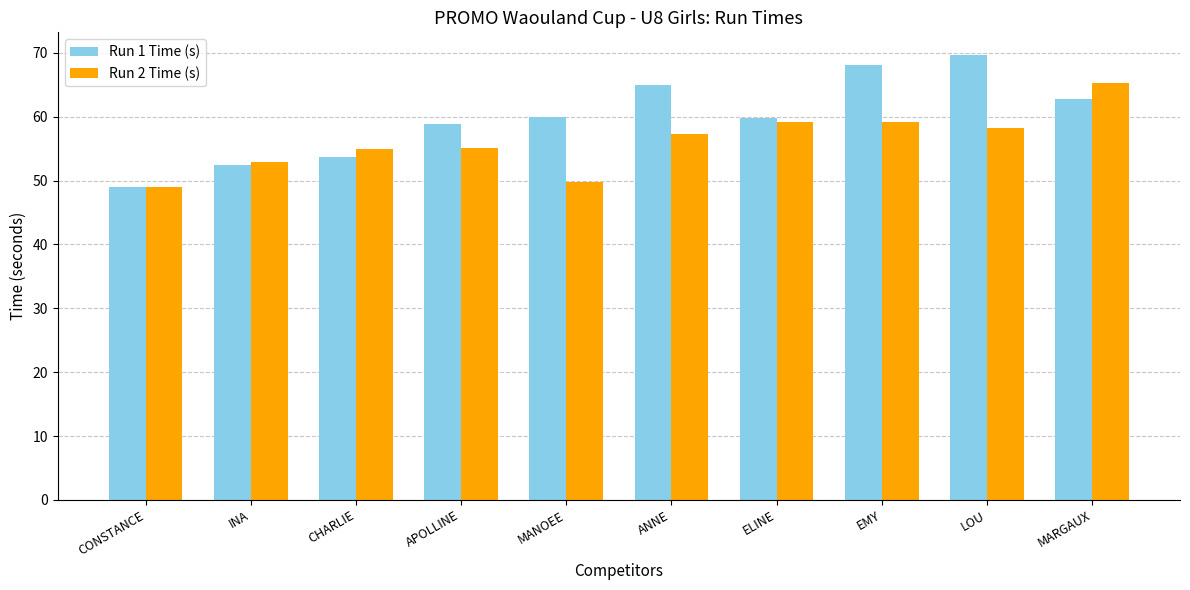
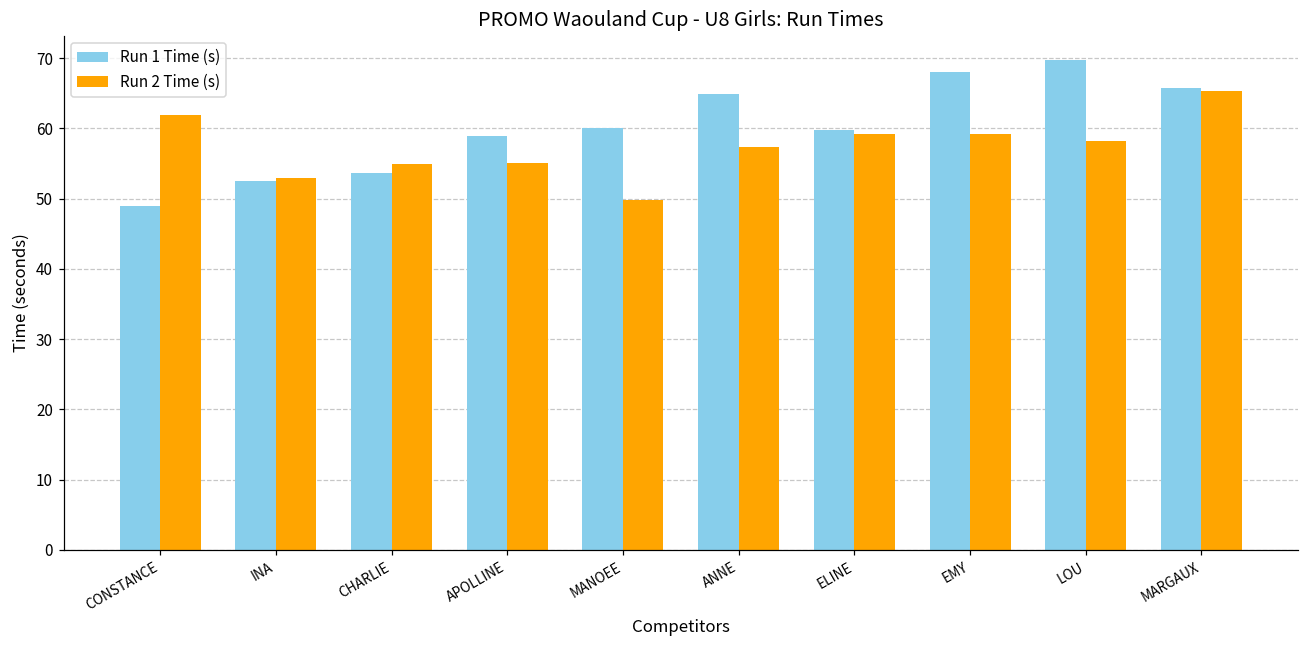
  {
    "Run 1 Time (s)": {
      "CONSTANCE": 49,
      "INA": 52,
      "CHARLIE": 54,
      "APOLLINE": 59,
      "MANOEE": 60,
      "ANNE": 65,
      "ELINE": 60,
      "EMY": 68,
      "LOU": 70,
-     "MARGAUX": 63
+     "MARGAUX": 66
    },
    "Run 2 Time (s)": {
-     "CONSTANCE": 49,
+     "CONSTANCE": 62,
      "INA": 53,
      "CHARLIE": 55,
      "APOLLINE": 55,
      "MANOEE": 50,
      "ANNE": 57,
      "ELINE": 59,
      "EMY": 59,
      "LOU": 58,
      "MARGAUX": 65
    }
  }
